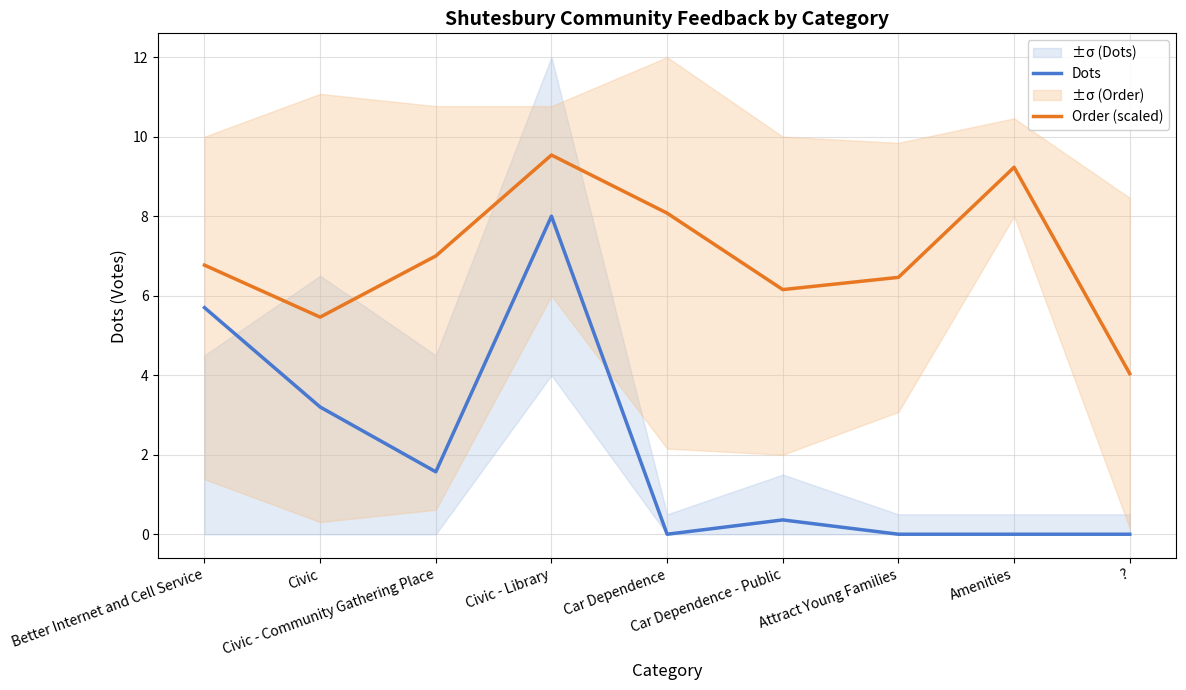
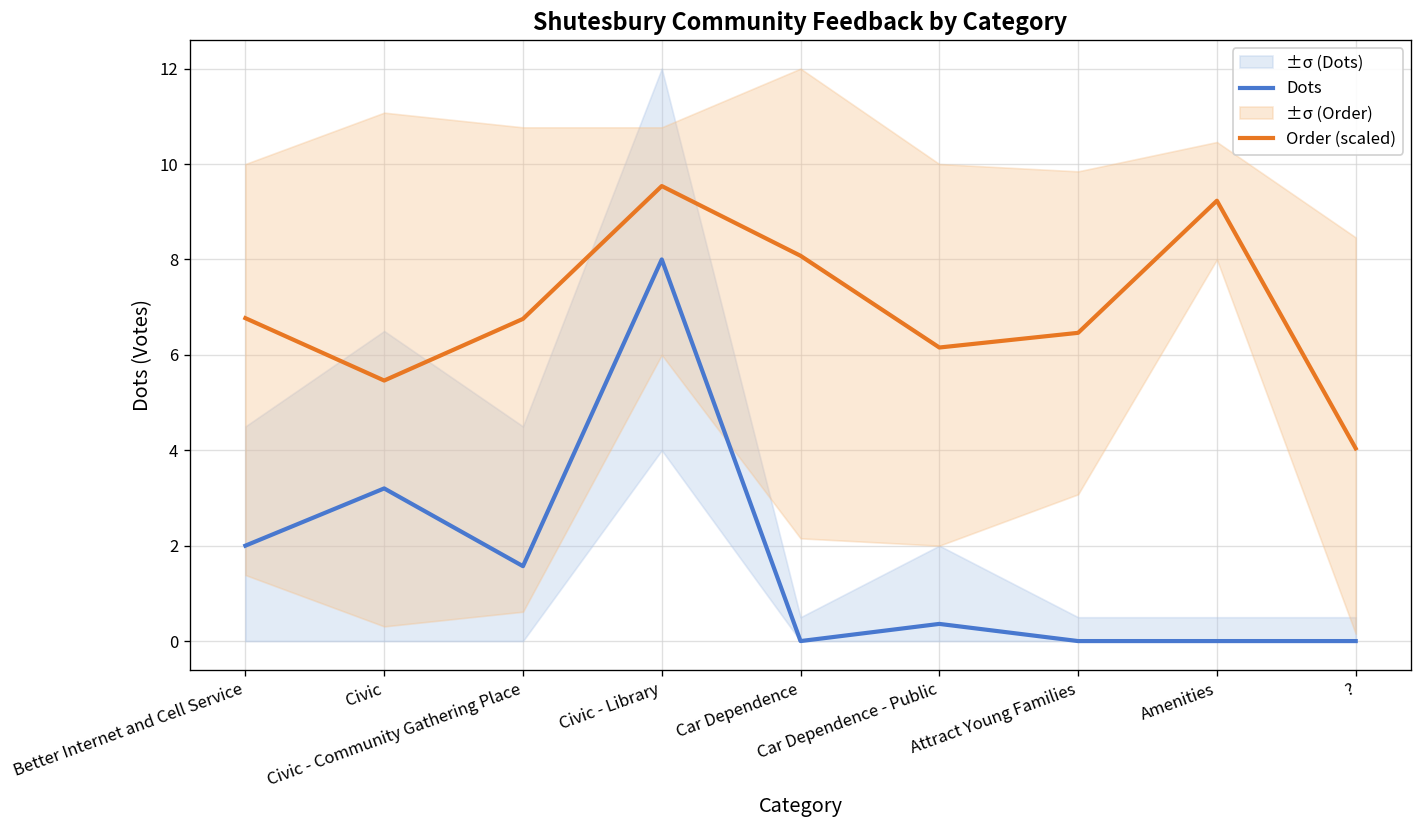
  {
    "Dots": {
-     "Better Internet and Cell Service": 5.7,
+     "Better Internet and Cell Service": 2.0,
      "Civic": 3.2,
      "Civic - Community Gathering Place": 1.6,
      "Civic - Library": 8.0,
      "Car Dependence": 0.0,
      "Car Dependence - Public": 0.4,
      "Attract Young Families": 0.0,
      "Amenities": 0.0,
      "?": 0.0
    },
    "±σ (Dots)": {
-     "Car Dependence - Public": 1.5
+     "Car Dependence - Public": 2.0
    },
    "Order (scaled)": {
      "Better Internet and Cell Service": 6.8,
      "Civic": 5.5,
-     "Civic - Community Gathering Place": 7.0,
+     "Civic - Community Gathering Place": 6.8,
      "Civic - Library": 9.5,
      "Car Dependence": 8.1,
      "Car Dependence - Public": 6.2,
      "Attract Young Families": 6.5,
      "Amenities": 9.2,
      "?": 4.0
    },
    "±σ (Order)": {
      "Car Dependence - Public": 8.0
    }
  }
